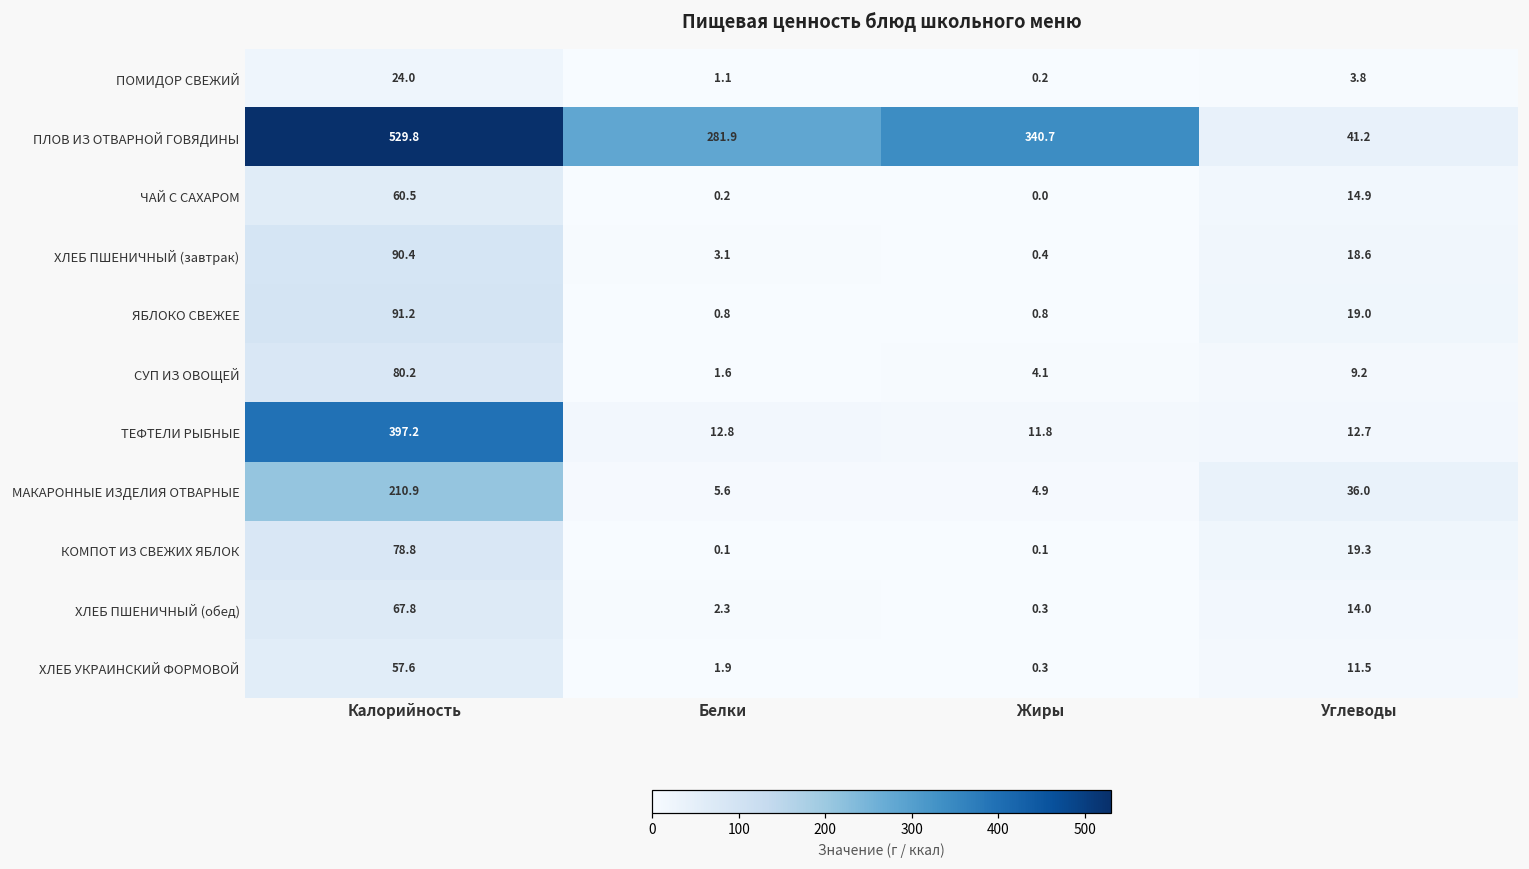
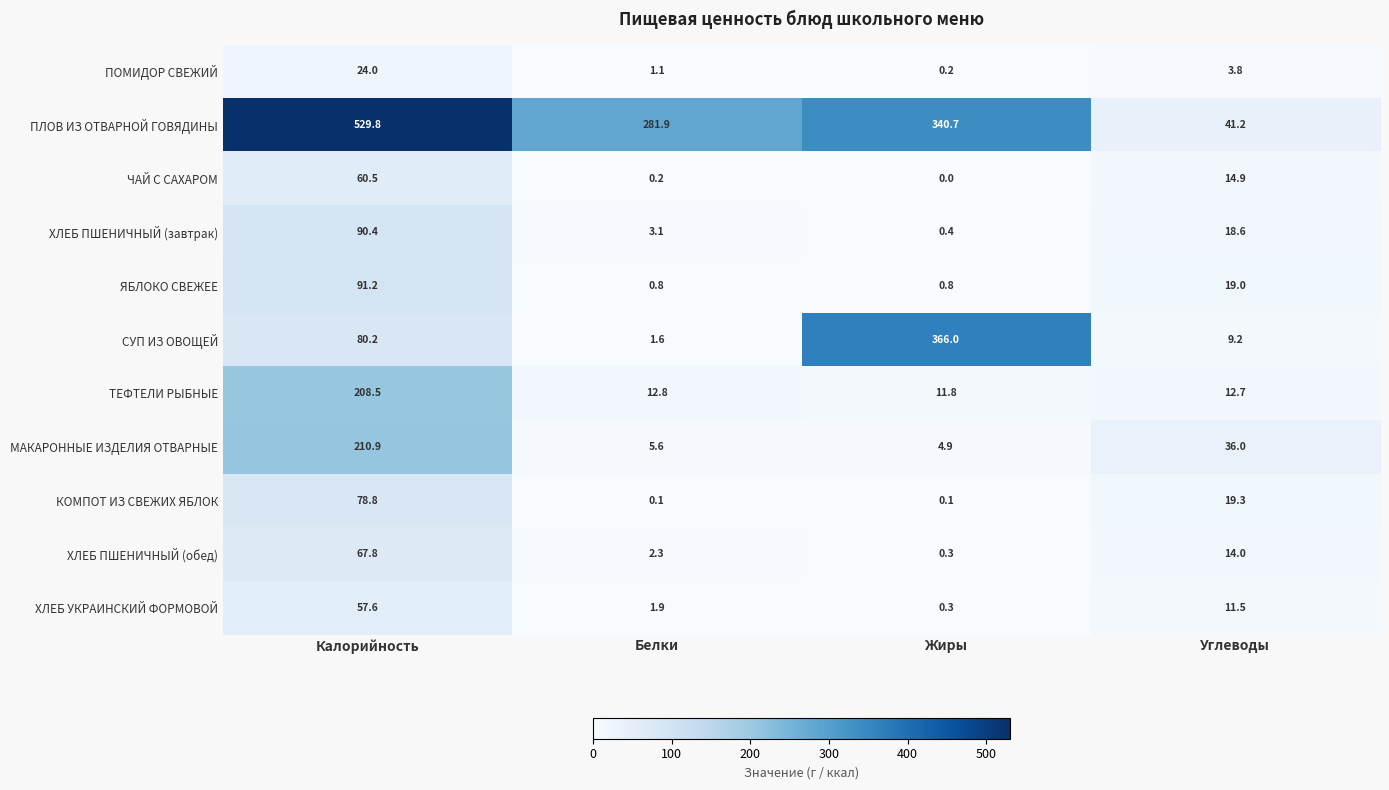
  {
    "ПОМИДОР СВЕЖИЙ": {
      "Калорийность": 24.0,
      "Белки": 1.1,
      "Жиры": 0.2,
      "Углеводы": 3.8
    },
    "ПЛОВ ИЗ ОТВАРНОЙ ГОВЯДИНЫ": {
      "Калорийность": 529.8,
      "Белки": 281.9,
      "Жиры": 340.7,
      "Углеводы": 41.2
    },
    "ЧАЙ С САХАРОМ": {
      "Калорийность": 60.5,
      "Белки": 0.2,
      "Жиры": 0.0,
      "Углеводы": 14.9
    },
    "ХЛЕБ ПШЕНИЧНЫЙ (завтрак)": {
      "Калорийность": 90.4,
      "Белки": 3.1,
      "Жиры": 0.4,
      "Углеводы": 18.6
    },
    "ЯБЛОКО СВЕЖЕЕ": {
      "Калорийность": 91.2,
      "Белки": 0.8,
      "Жиры": 0.8,
      "Углеводы": 19.0
    },
    "СУП ИЗ ОВОЩЕЙ": {
      "Калорийность": 80.2,
      "Белки": 1.6,
-     "Жиры": 4.1,
+     "Жиры": 366.0,
      "Углеводы": 9.2
    },
    "ТЕФТЕЛИ РЫБНЫЕ": {
-     "Калорийность": 397.2,
+     "Калорийность": 208.5,
      "Белки": 12.8,
      "Жиры": 11.8,
      "Углеводы": 12.7
    },
    "МАКАРОННЫЕ ИЗДЕЛИЯ ОТВАРНЫЕ": {
      "Калорийность": 210.9,
      "Белки": 5.6,
      "Жиры": 4.9,
      "Углеводы": 36.0
    },
    "КОМПОТ ИЗ СВЕЖИХ ЯБЛОК": {
      "Калорийность": 78.8,
      "Белки": 0.1,
      "Жиры": 0.1,
      "Углеводы": 19.3
    },
    "ХЛЕБ ПШЕНИЧНЫЙ (обед)": {
      "Калорийность": 67.8,
      "Белки": 2.3,
      "Жиры": 0.3,
      "Углеводы": 14.0
    },
    "ХЛЕБ УКРАИНСКИЙ ФОРМОВОЙ": {
      "Калорийность": 57.6,
      "Белки": 1.9,
      "Жиры": 0.3,
      "Углеводы": 11.5
    }
  }
